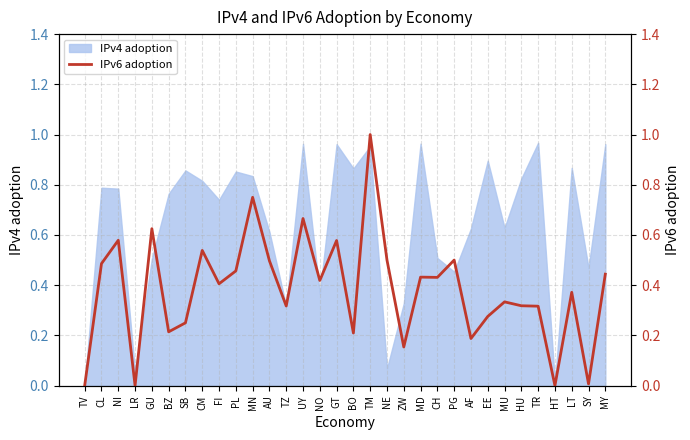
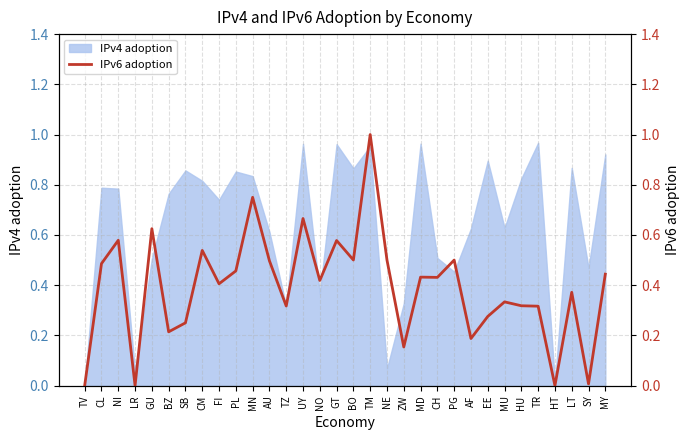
  {
    "IPv4 adoption": {
      "TV": 0.00,
      "CL": 0.79,
      "NI": 0.78,
      "LR": 0.05,
      "GU": 0.51,
      "BZ": 0.76,
      "SB": 0.86,
      "CM": 0.82,
      "FI": 0.74,
      "PL": 0.85,
      "MN": 0.83,
      "AU": 0.61,
      "TZ": 0.32,
      "UY": 0.96,
      "NO": 0.37,
      "GT": 0.96,
      "BO": 0.87,
      "TM": 0.95,
      "NE": 0.07,
      "ZW": 0.33,
      "MD": 0.96,
      "CH": 0.51,
      "PG": 0.45,
      "AF": 0.63,
      "EE": 0.90,
      "MU": 0.63,
      "HU": 0.82,
      "TR": 0.97,
      "HT": 0.01,
      "LT": 0.87,
      "SY": 0.47,
-     "MY": 0.96
+     "MY": 0.92
    },
    "IPv6 adoption": {
      "TV": 0.00,
      "CL": 0.49,
      "NI": 0.58,
      "LR": 0.00,
      "GU": 0.63,
      "BZ": 0.21,
      "SB": 0.25,
      "CM": 0.54,
      "FI": 0.41,
      "PL": 0.46,
      "MN": 0.75,
      "AU": 0.50,
      "TZ": 0.32,
      "UY": 0.67,
      "NO": 0.42,
      "GT": 0.58,
-     "BO": 0.21,
+     "BO": 0.50,
      "TM": 1.00,
      "NE": 0.50,
      "ZW": 0.15,
      "MD": 0.43,
      "CH": 0.43,
      "PG": 0.50,
      "AF": 0.19,
      "EE": 0.28,
      "MU": 0.33,
      "HU": 0.32,
      "TR": 0.32,
      "HT": 0.00,
      "LT": 0.37,
      "SY": 0.01,
      "MY": 0.44
    }
  }
